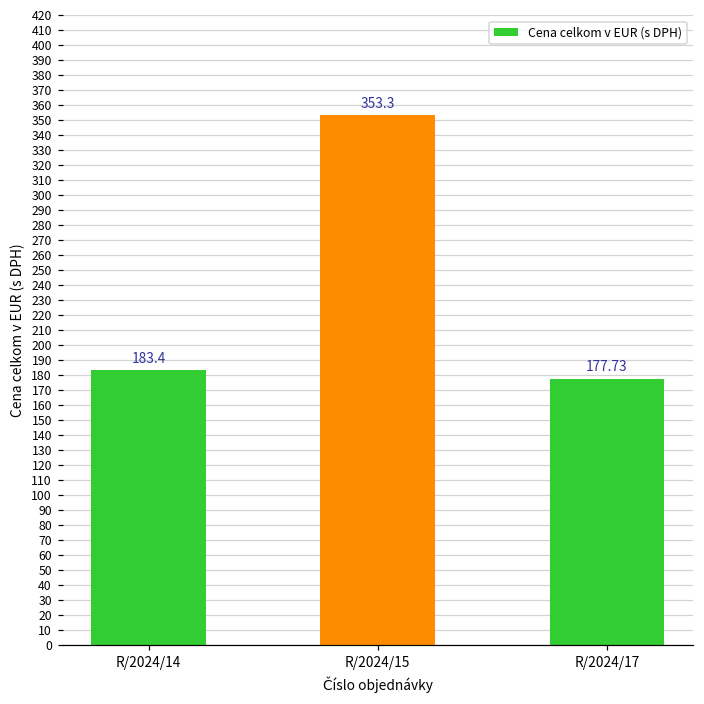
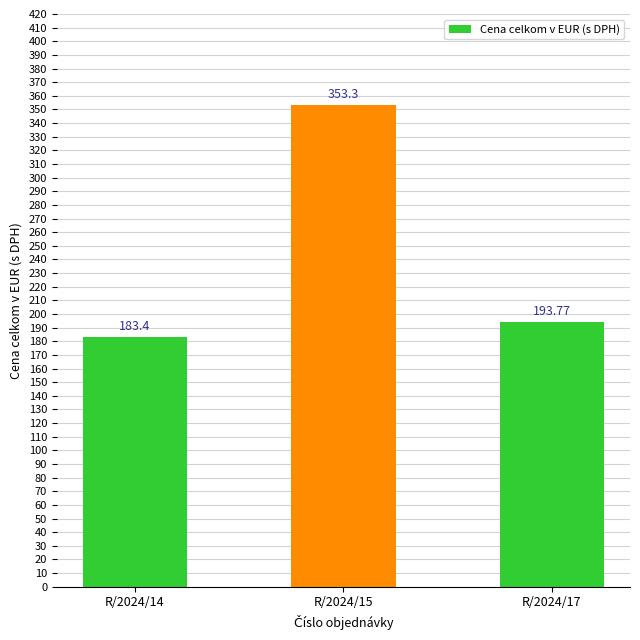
  {
    "R/2024/14": 183.4,
    "R/2024/15": 353.3,
-   "R/2024/17": 177.73
+   "R/2024/17": 193.77
  }
